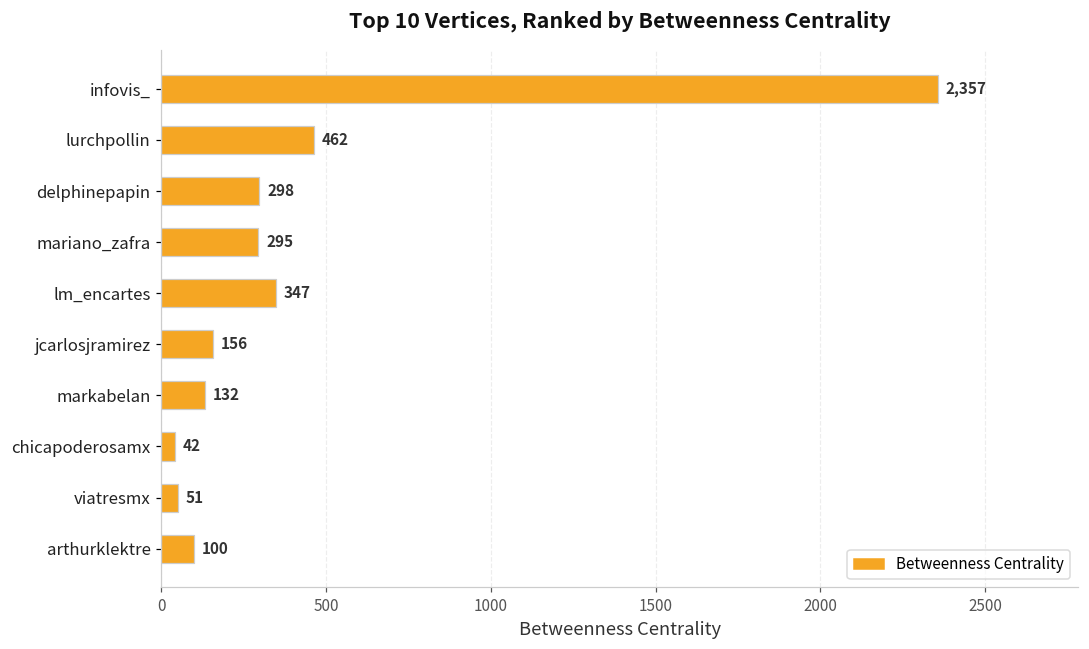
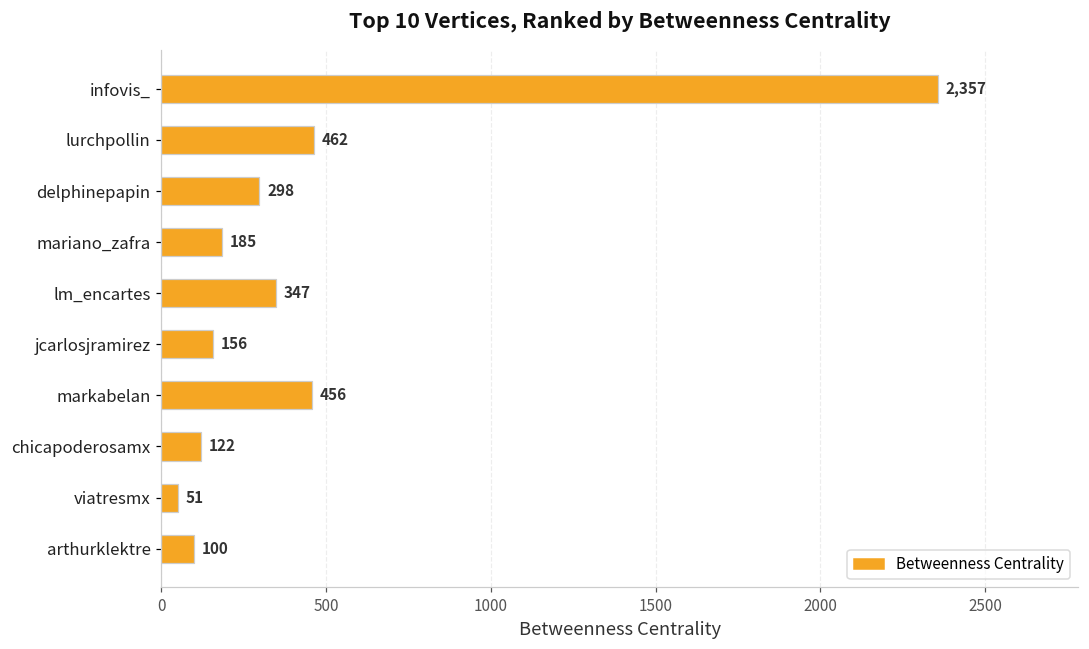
  {
    "infovis_": "2,357",
    "lurchpollin": "462",
    "delphinepapin": "298",
-   "mariano_zafra": "295",
+   "mariano_zafra": "185",
    "lm_encartes": "347",
    "jcarlosjramirez": "156",
-   "markabelan": "132",
-   "chicapoderosamx": "42",
+   "markabelan": "456",
+   "chicapoderosamx": "122",
    "viatresmx": "51",
    "arthurklektre": "100"
  }
